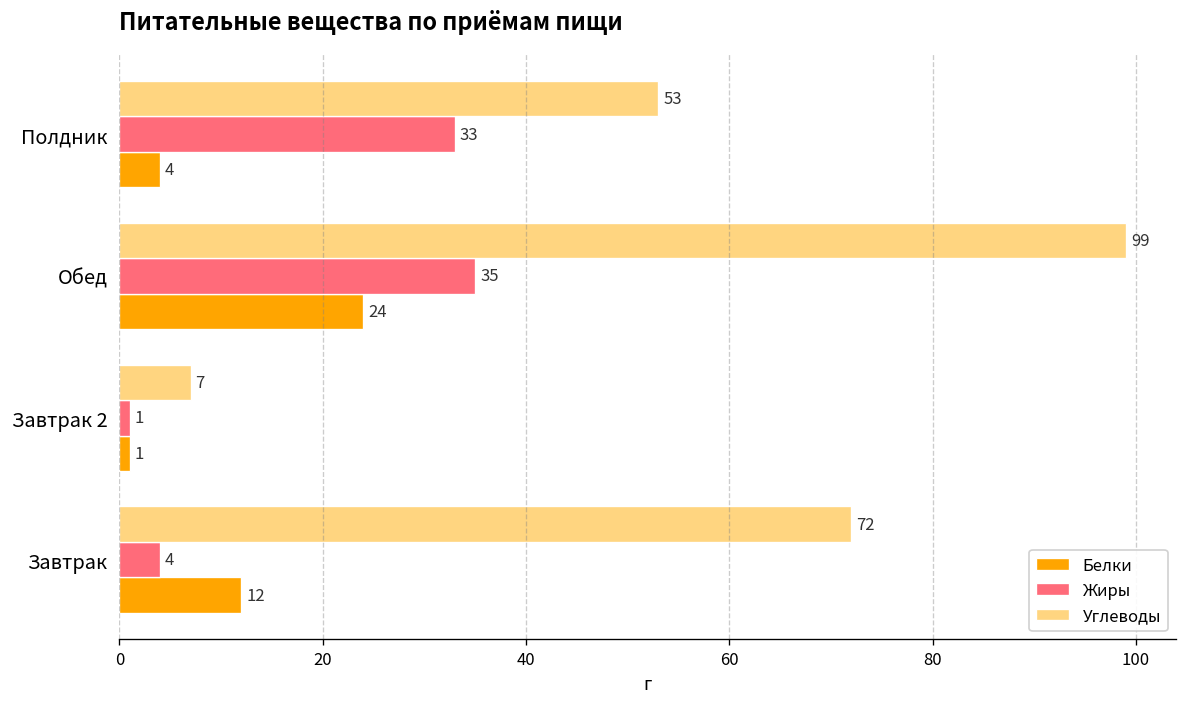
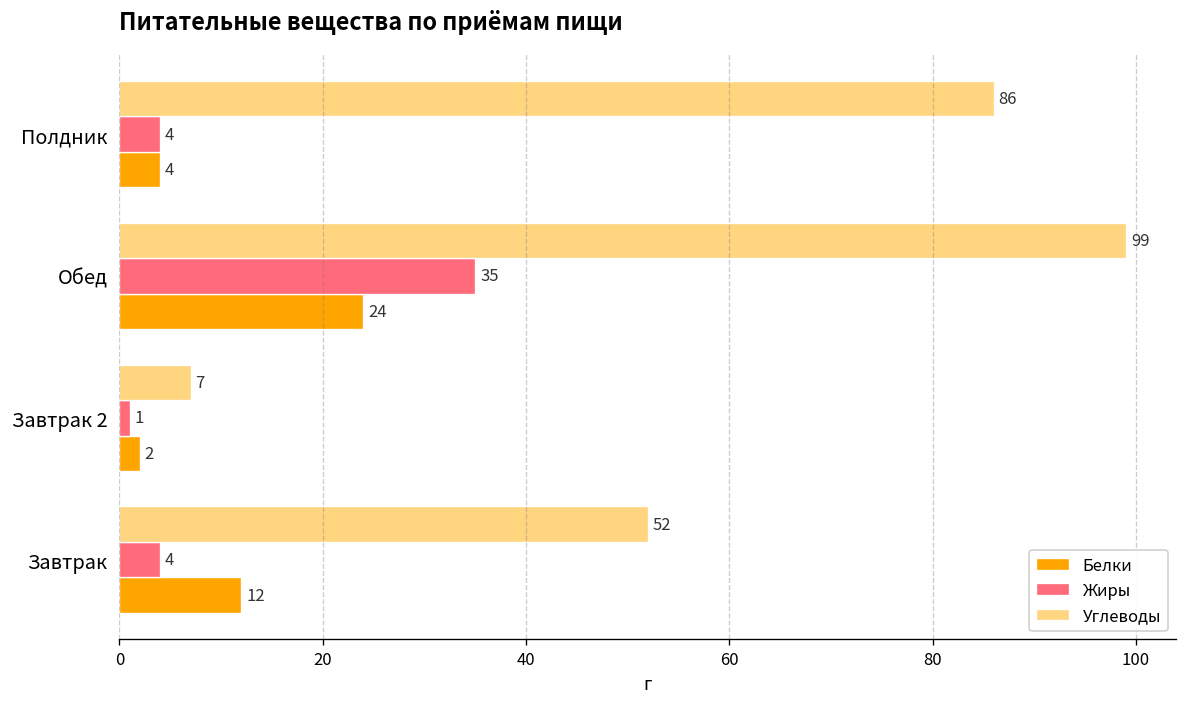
  {
    "Белки": {
      "Полдник": 4,
      "Обед": 24,
-     "Завтрак 2": 1,
+     "Завтрак 2": 2,
      "Завтрак": 12
    },
    "Жиры": {
-     "Полдник": 33,
+     "Полдник": 4,
      "Обед": 35,
      "Завтрак 2": 1,
      "Завтрак": 4
    },
    "Углеводы": {
-     "Полдник": 53,
+     "Полдник": 86,
      "Обед": 99,
      "Завтрак 2": 7,
-     "Завтрак": 72
+     "Завтрак": 52
    }
  }
